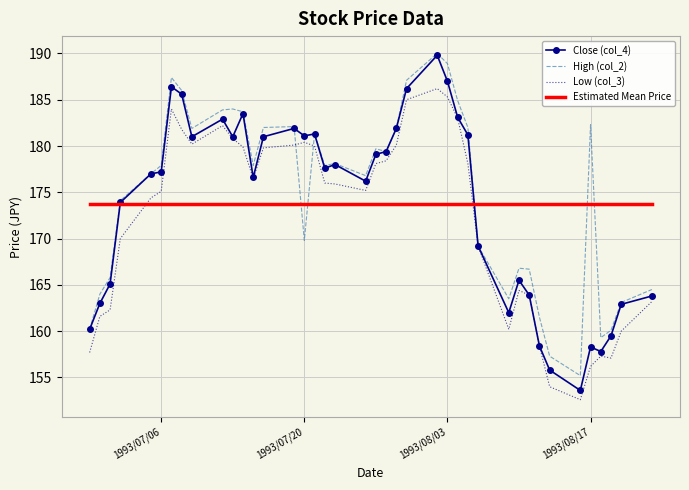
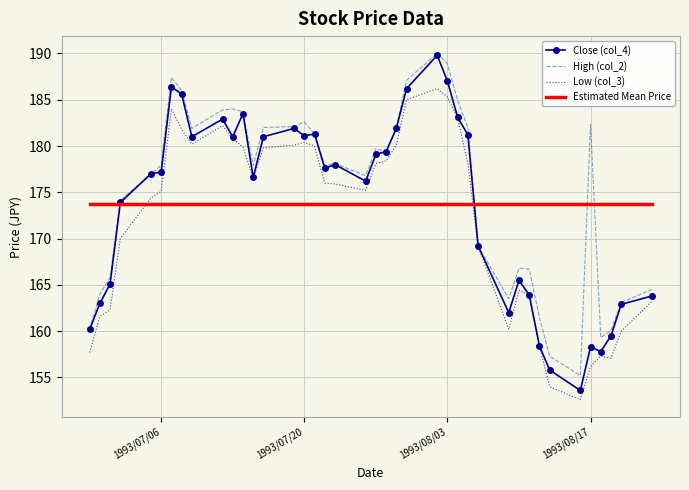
  {
    "High (col_2)": {
      "1993/07/06": 178,
-     "1993/07/20": 170,
+     "1993/07/20": 183,
      "1993/08/03": 189,
      "1993/08/17": 182
    },
    "Estimated Mean Price": {
      "1993/07/06": 174,
      "1993/07/20": 174,
      "1993/08/03": 174,
      "1993/08/17": 174
    }
  }
